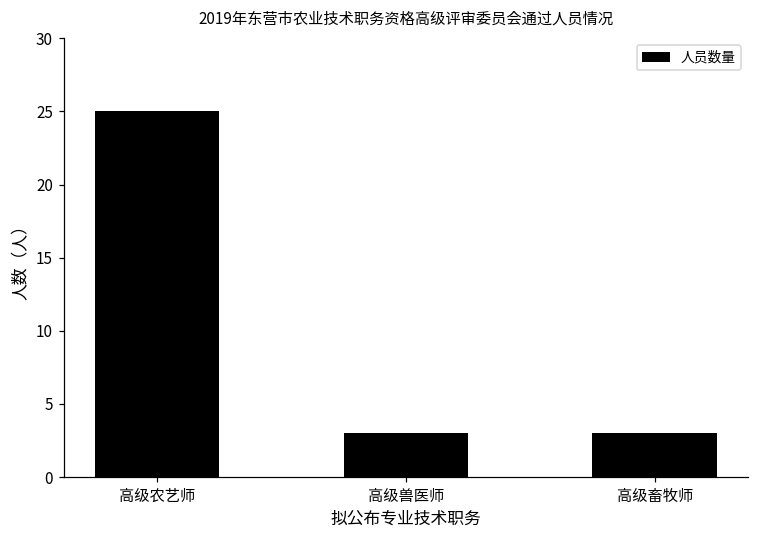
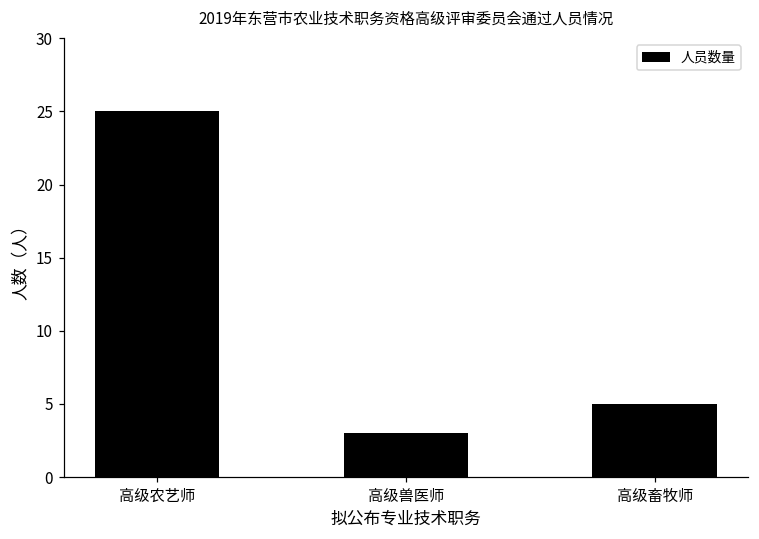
  {
    "高级农艺师": 25,
    "高级兽医师": 3,
-   "高级畜牧师": 3
+   "高级畜牧师": 5
  }
